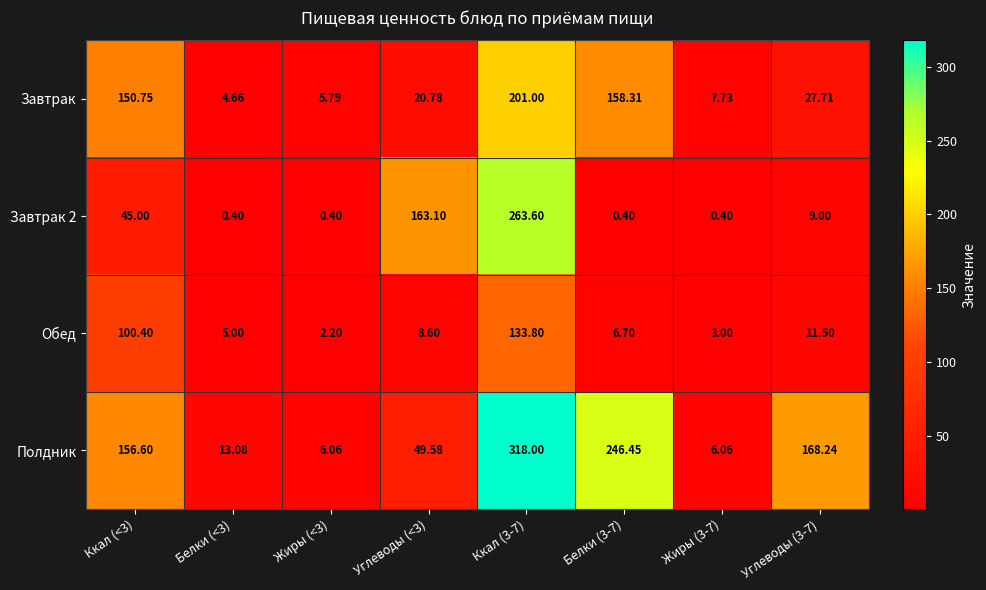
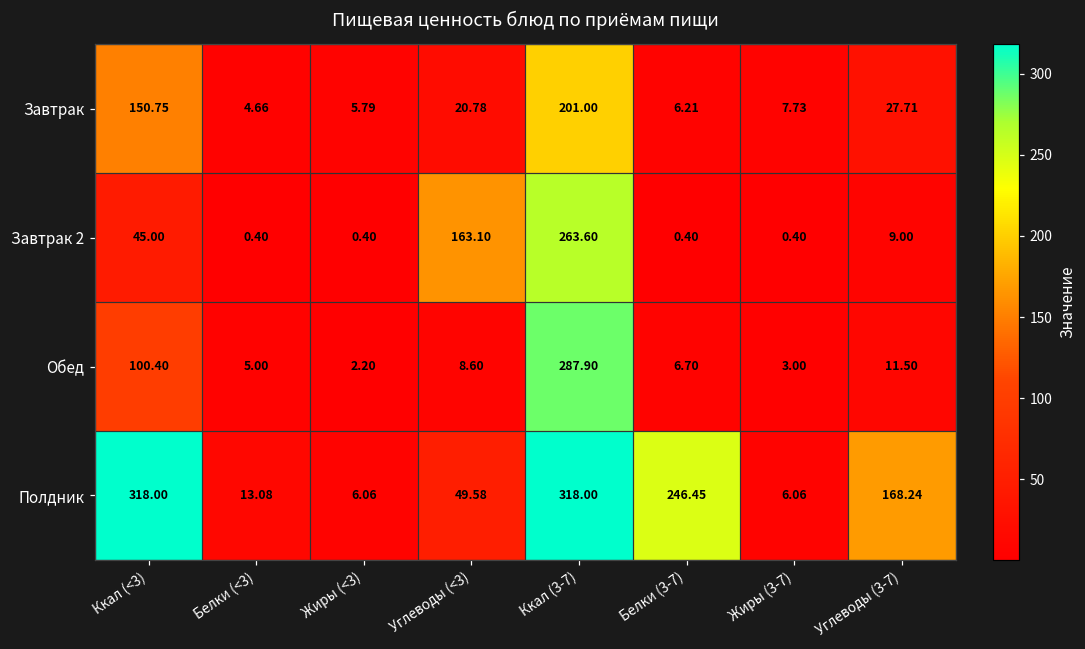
  {
    "Завтрак": {
      "Ккал (<3)": 150.75,
      "Белки (<3)": 4.66,
      "Жиры (<3)": 5.79,
      "Углеводы (<3)": 20.78,
      "Ккал (3-7)": 201.00,
-     "Белки (3-7)": 158.31,
+     "Белки (3-7)": 6.21,
      "Жиры (3-7)": 7.73,
      "Углеводы (3-7)": 27.71
    },
    "Завтрак 2": {
      "Ккал (<3)": 45.00,
      "Белки (<3)": 0.40,
      "Жиры (<3)": 0.40,
      "Углеводы (<3)": 163.10,
      "Ккал (3-7)": 263.60,
      "Белки (3-7)": 0.40,
      "Жиры (3-7)": 0.40,
      "Углеводы (3-7)": 9.00
    },
    "Обед": {
      "Ккал (<3)": 100.40,
      "Белки (<3)": 5.00,
      "Жиры (<3)": 2.20,
      "Углеводы (<3)": 8.60,
-     "Ккал (3-7)": 133.80,
+     "Ккал (3-7)": 287.90,
      "Белки (3-7)": 6.70,
      "Жиры (3-7)": 3.00,
      "Углеводы (3-7)": 11.50
    },
    "Полдник": {
-     "Ккал (<3)": 156.60,
+     "Ккал (<3)": 318.00,
      "Белки (<3)": 13.08,
      "Жиры (<3)": 6.06,
      "Углеводы (<3)": 49.58,
      "Ккал (3-7)": 318.00,
      "Белки (3-7)": 246.45,
      "Жиры (3-7)": 6.06,
      "Углеводы (3-7)": 168.24
    }
  }
